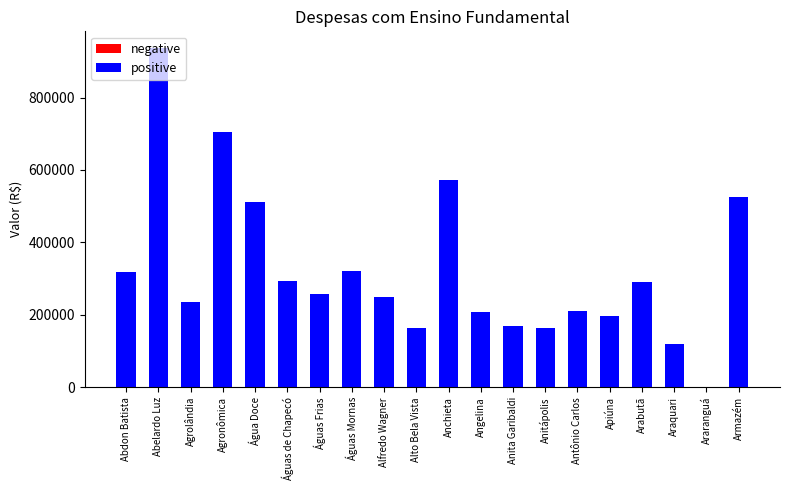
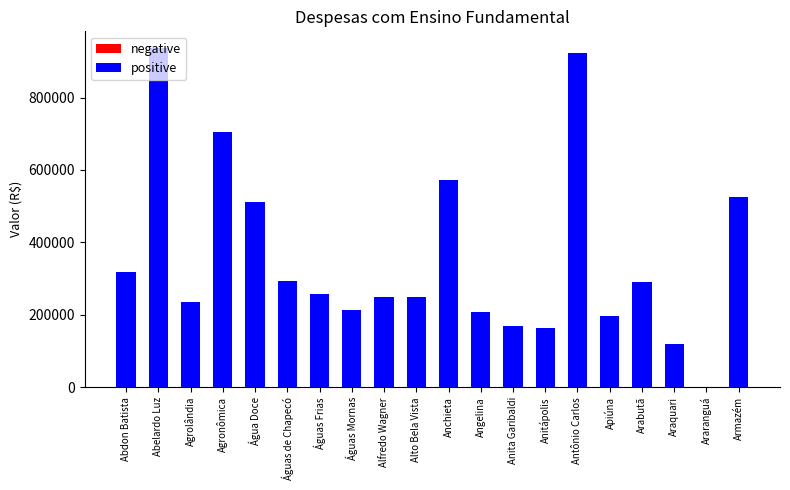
  {
    "negative": {
      "Abdon Batista": 0,
      "Abelardo Luz": 0,
      "Agrolândia": 0,
      "Agronômica": 0,
      "Água Doce": 0,
      "Águas de Chapecó": 0,
      "Águas Frias": 0,
      "Águas Mornas": 0,
      "Alfredo Wagner": 0,
      "Alto Bela Vista": 0,
      "Anchieta": 0,
      "Angelina": 0,
      "Anita Garibaldi": 0,
      "Anitápolis": 0,
      "Antônio Carlos": 0,
      "Apiúna": 0,
      "Arabutã": 0,
      "Araranguá": 0,
      "Armazém": 0
    },
    "positive": {
      "Abdon Batista": 320000,
      "Agrolândia": 240000,
      "Agronômica": 710000,
      "Água Doce": 510000,
      "Águas de Chapecó": 290000,
      "Águas Frias": 260000,
-     "Águas Mornas": 320000,
+     "Águas Mornas": 210000,
      "Alfredo Wagner": 250000,
-     "Alto Bela Vista": 160000,
+     "Alto Bela Vista": 250000,
      "Anchieta": 570000,
      "Angelina": 210000,
      "Anita Garibaldi": 170000,
      "Anitápolis": 160000,
-     "Antônio Carlos": 210000,
+     "Antônio Carlos": 920000,
      "Apiúna": 200000,
      "Arabutã": 290000,
      "Araquari": 120000,
      "Araranguá": 0,
      "Armazém": 530000
    }
  }
